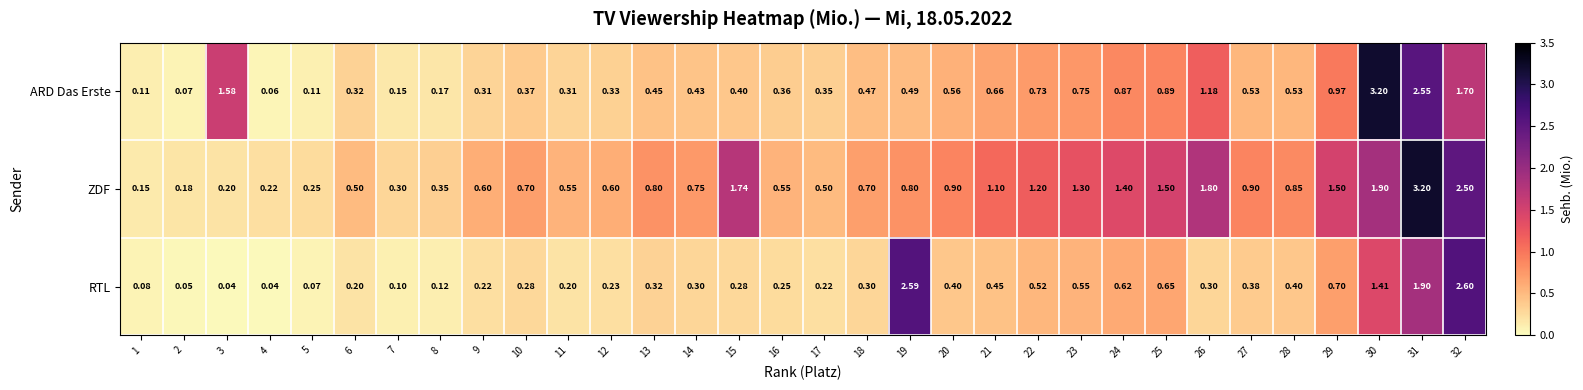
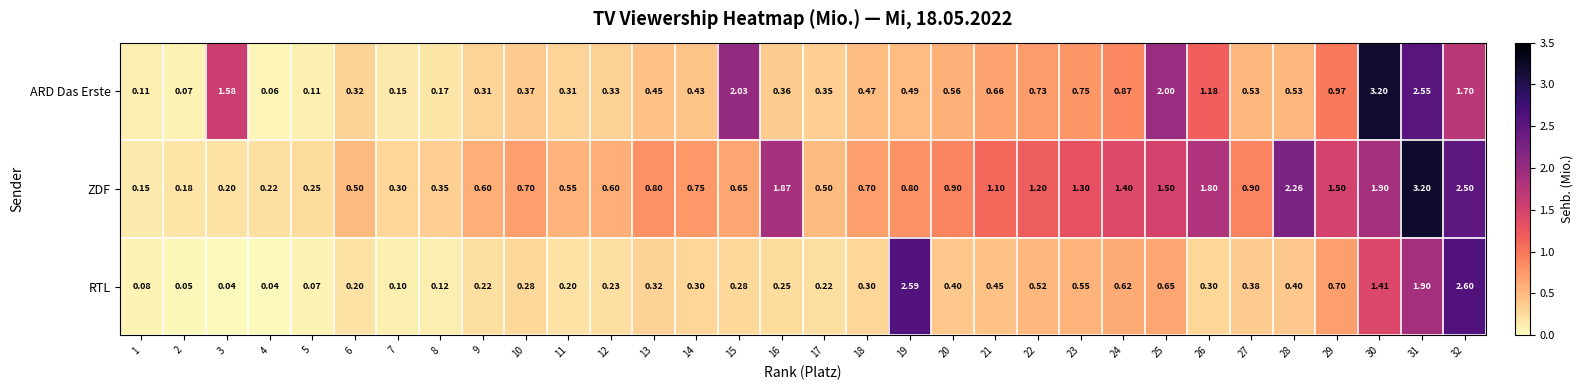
  {
    "ARD Das Erste": {
      "1": 0.11,
      "2": 0.07,
      "3": 1.58,
      "4": 0.06,
      "5": 0.11,
      "6": 0.32,
      "7": 0.15,
      "8": 0.17,
      "9": 0.31,
      "10": 0.37,
      "11": 0.31,
      "12": 0.33,
      "13": 0.45,
      "14": 0.43,
-     "15": 0.40,
+     "15": 2.03,
      "16": 0.36,
      "17": 0.35,
      "18": 0.47,
      "19": 0.49,
      "20": 0.56,
      "21": 0.66,
      "22": 0.73,
      "23": 0.75,
      "24": 0.87,
-     "25": 0.89,
+     "25": 2.00,
      "26": 1.18,
      "27": 0.53,
      "28": 0.53,
      "29": 0.97,
      "30": 3.20,
      "31": 2.55,
      "32": 1.70
    },
    "ZDF": {
      "1": 0.15,
      "2": 0.18,
      "3": 0.20,
      "4": 0.22,
      "5": 0.25,
      "6": 0.50,
      "7": 0.30,
      "8": 0.35,
      "9": 0.60,
      "10": 0.70,
      "11": 0.55,
      "12": 0.60,
      "13": 0.80,
      "14": 0.75,
-     "15": 1.74,
-     "16": 0.55,
+     "15": 0.65,
+     "16": 1.87,
      "17": 0.50,
      "18": 0.70,
      "19": 0.80,
      "20": 0.90,
      "21": 1.10,
      "22": 1.20,
      "23": 1.30,
      "24": 1.40,
      "25": 1.50,
      "26": 1.80,
      "27": 0.90,
-     "28": 0.85,
+     "28": 2.26,
      "29": 1.50,
      "30": 1.90,
      "31": 3.20,
      "32": 2.50
    },
    "RTL": {
      "1": 0.08,
      "2": 0.05,
      "3": 0.04,
      "4": 0.04,
      "5": 0.07,
      "6": 0.20,
      "7": 0.10,
      "8": 0.12,
      "9": 0.22,
      "10": 0.28,
      "11": 0.20,
      "12": 0.23,
      "13": 0.32,
      "14": 0.30,
      "15": 0.28,
      "16": 0.25,
      "17": 0.22,
      "18": 0.30,
      "19": 2.59,
      "20": 0.40,
      "21": 0.45,
      "22": 0.52,
      "23": 0.55,
      "24": 0.62,
      "25": 0.65,
      "26": 0.30,
      "27": 0.38,
      "28": 0.40,
      "29": 0.70,
      "30": 1.41,
      "31": 1.90,
      "32": 2.60
    }
  }
